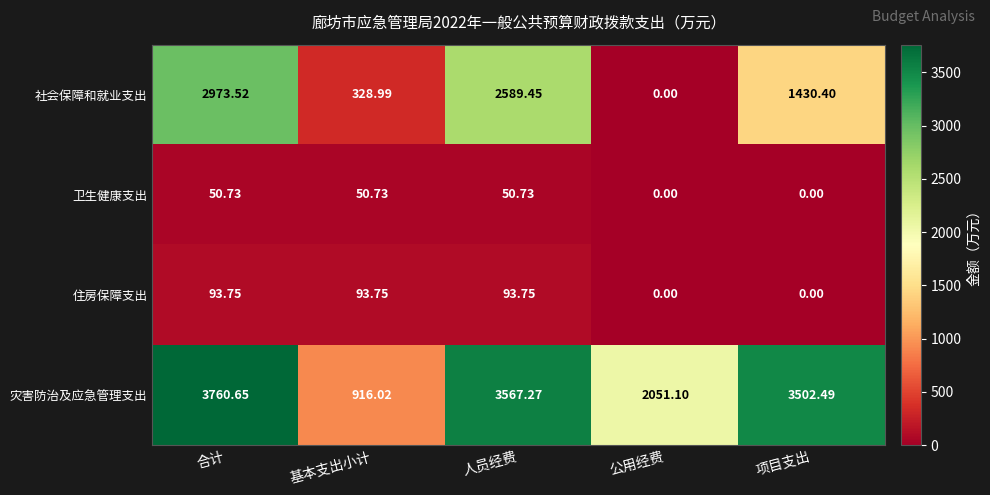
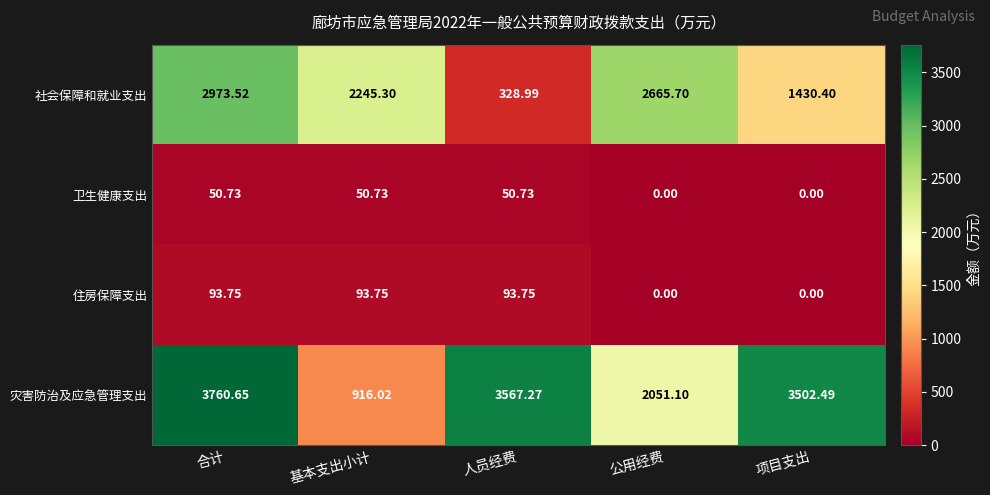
  {
    "社会保障和就业支出": {
      "合计": 2973.52,
-     "基本支出小计": 328.99,
-     "人员经费": 2589.45,
-     "公用经费": 0.00,
+     "基本支出小计": 2245.30,
+     "人员经费": 328.99,
+     "公用经费": 2665.70,
      "项目支出": 1430.40
    },
    "卫生健康支出": {
      "合计": 50.73,
      "基本支出小计": 50.73,
      "人员经费": 50.73,
      "公用经费": 0.00,
      "项目支出": 0.00
    },
    "住房保障支出": {
      "合计": 93.75,
      "基本支出小计": 93.75,
      "人员经费": 93.75,
      "公用经费": 0.00,
      "项目支出": 0.00
    },
    "灾害防治及应急管理支出": {
      "合计": 3760.65,
      "基本支出小计": 916.02,
      "人员经费": 3567.27,
      "公用经费": 2051.10,
      "项目支出": 3502.49
    }
  }
